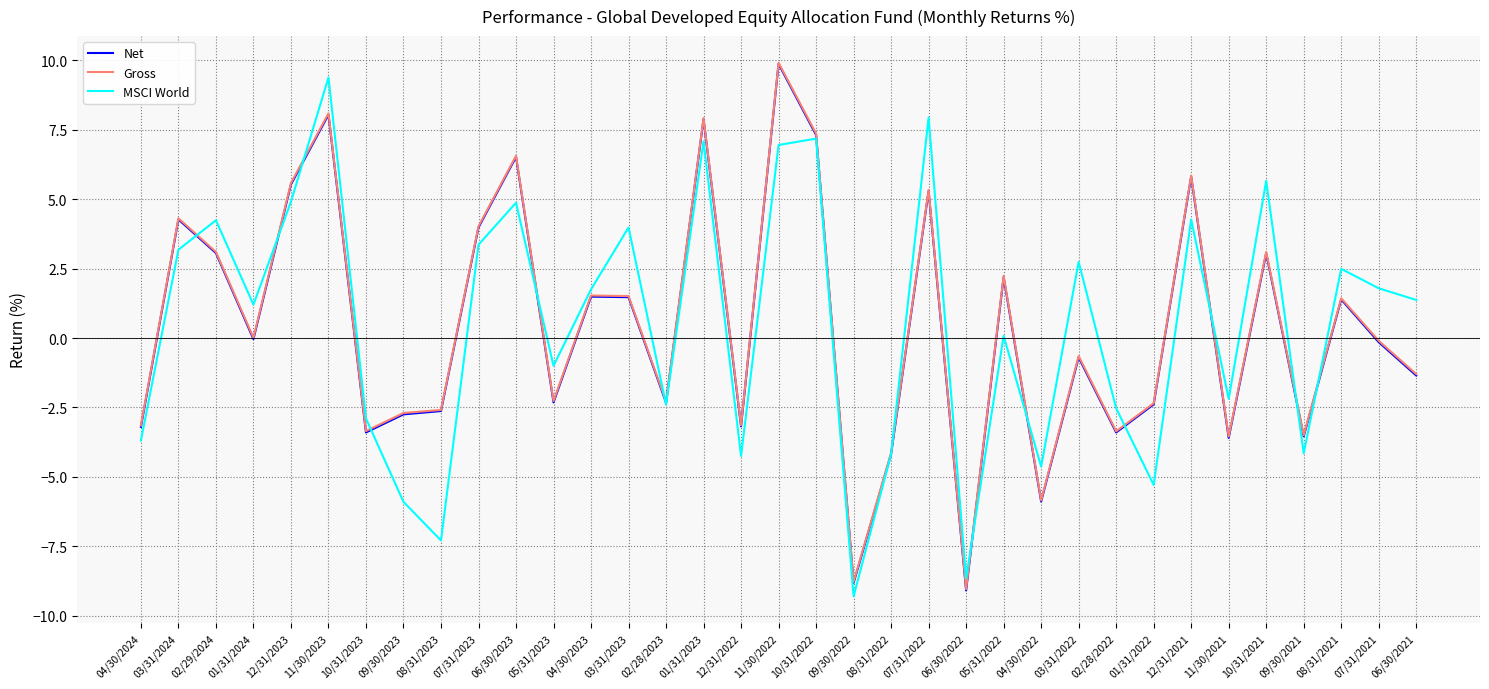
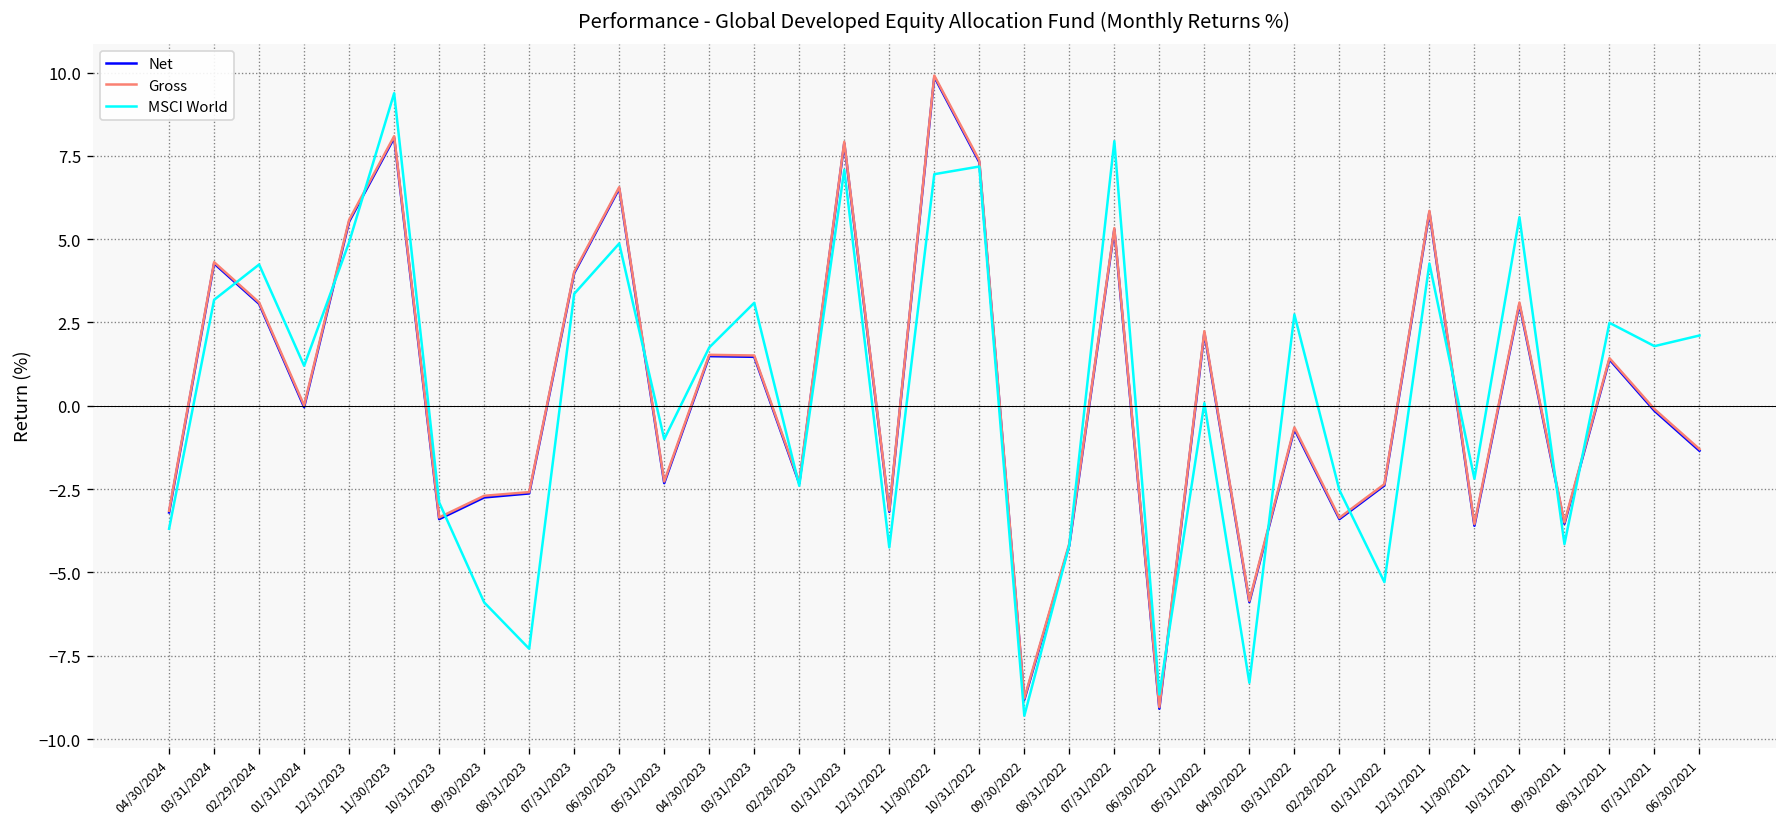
  {
    "MSCI World": {
      "04/30/2024": -3.7,
      "03/31/2024": 3.2,
      "02/29/2024": 4.2,
      "01/31/2024": 1.2,
      "12/31/2023": 4.9,
      "11/30/2023": 9.4,
      "10/31/2023": -2.9,
      "09/30/2023": -5.9,
      "08/31/2023": -7.3,
      "07/31/2023": 3.4,
      "06/30/2023": 4.9,
      "05/31/2023": -1.0,
      "04/30/2023": 1.8,
-     "03/31/2023": 4.0,
+     "03/31/2023": 3.1,
      "01/31/2023": 7.1,
      "12/31/2022": -4.3,
      "11/30/2022": 7.0,
      "10/31/2022": 7.2,
      "09/30/2022": -9.3,
      "07/31/2022": 7.9,
      "06/30/2022": -8.7,
      "05/31/2022": 0.1,
-     "04/30/2022": -4.6,
+     "04/30/2022": -8.3,
      "03/31/2022": 2.7,
      "02/28/2022": -2.5,
      "01/31/2022": -5.3,
      "12/31/2021": 4.3,
      "11/30/2021": -2.2,
      "10/31/2021": 5.7,
      "09/30/2021": -4.2,
      "08/31/2021": 2.5,
      "07/31/2021": 1.8,
-     "06/30/2021": 1.4
+     "06/30/2021": 2.1
    }
  }
